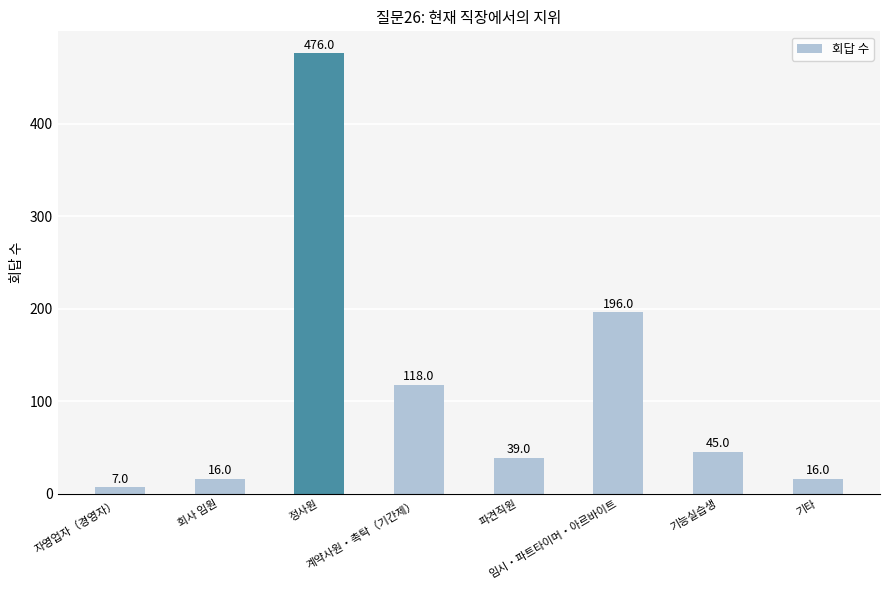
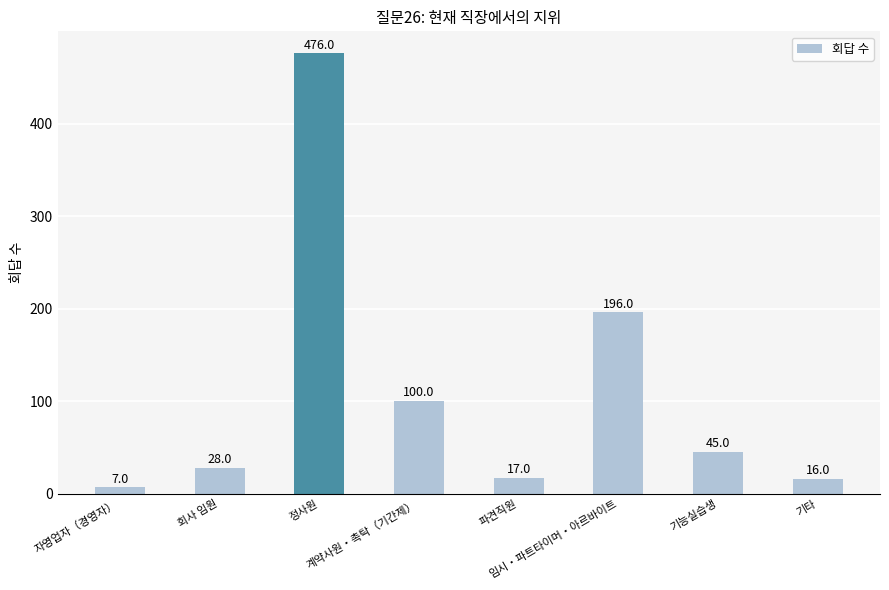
  {
    "자영업자（경영자）": 7.0,
-   "회사 임원": 16.0,
+   "회사 임원": 28.0,
    "정사원": 476.0,
-   "계약사원・촉탁（기간제）": 118.0,
-   "파견직원": 39.0,
+   "계약사원・촉탁（기간제）": 100.0,
+   "파견직원": 17.0,
    "임시・파트타이머・아르바이트": 196.0,
    "기능실습생": 45.0,
    "기타": 16.0
  }
